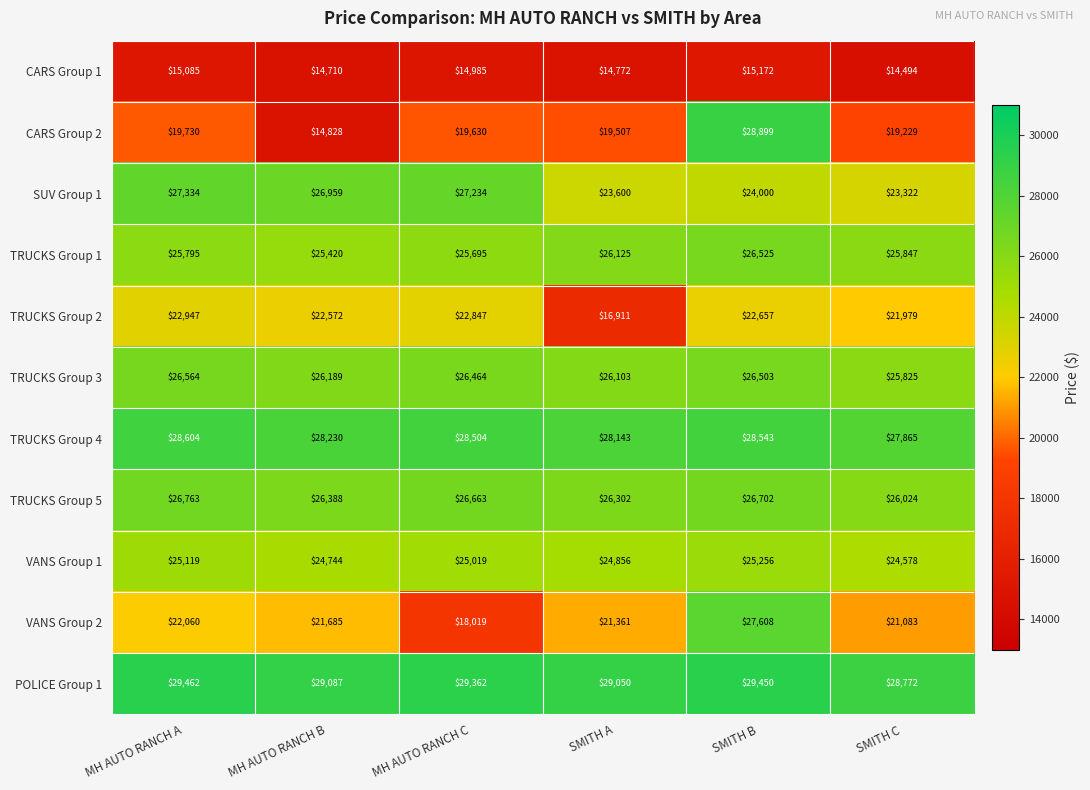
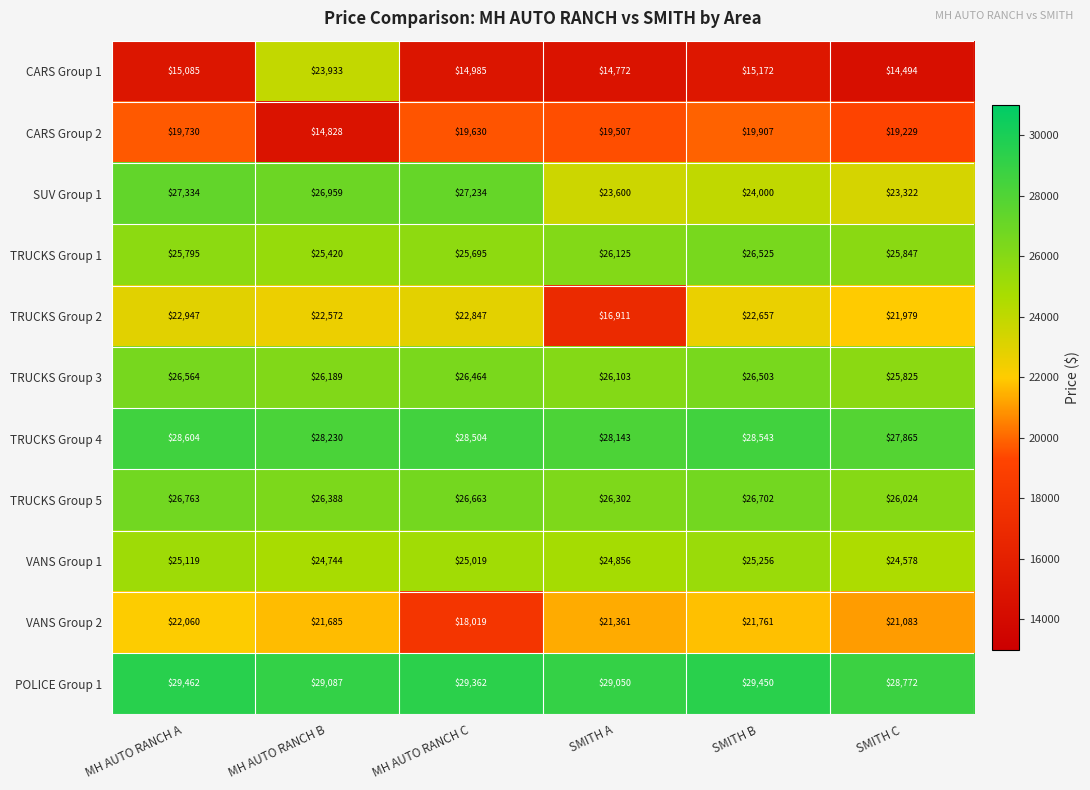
  {
    "CARS Group 1": {
      "MH AUTO RANCH A": "$15,085",
-     "MH AUTO RANCH B": "$14,710",
+     "MH AUTO RANCH B": "$23,933",
      "MH AUTO RANCH C": "$14,985",
      "SMITH A": "$14,772",
      "SMITH B": "$15,172",
      "SMITH C": "$14,494"
    },
    "CARS Group 2": {
      "MH AUTO RANCH A": "$19,730",
      "MH AUTO RANCH B": "$14,828",
      "MH AUTO RANCH C": "$19,630",
      "SMITH A": "$19,507",
-     "SMITH B": "$28,899",
+     "SMITH B": "$19,907",
      "SMITH C": "$19,229"
    },
    "SUV Group 1": {
      "MH AUTO RANCH A": "$27,334",
      "MH AUTO RANCH B": "$26,959",
      "MH AUTO RANCH C": "$27,234",
      "SMITH A": "$23,600",
      "SMITH B": "$24,000",
      "SMITH C": "$23,322"
    },
    "TRUCKS Group 1": {
      "MH AUTO RANCH A": "$25,795",
      "MH AUTO RANCH B": "$25,420",
      "MH AUTO RANCH C": "$25,695",
      "SMITH A": "$26,125",
      "SMITH B": "$26,525",
      "SMITH C": "$25,847"
    },
    "TRUCKS Group 2": {
      "MH AUTO RANCH A": "$22,947",
      "MH AUTO RANCH B": "$22,572",
      "MH AUTO RANCH C": "$22,847",
      "SMITH A": "$16,911",
      "SMITH B": "$22,657",
      "SMITH C": "$21,979"
    },
    "TRUCKS Group 3": {
      "MH AUTO RANCH A": "$26,564",
      "MH AUTO RANCH B": "$26,189",
      "MH AUTO RANCH C": "$26,464",
      "SMITH A": "$26,103",
      "SMITH B": "$26,503",
      "SMITH C": "$25,825"
    },
    "TRUCKS Group 4": {
      "MH AUTO RANCH A": "$28,604",
      "MH AUTO RANCH B": "$28,230",
      "MH AUTO RANCH C": "$28,504",
      "SMITH A": "$28,143",
      "SMITH B": "$28,543",
      "SMITH C": "$27,865"
    },
    "TRUCKS Group 5": {
      "MH AUTO RANCH A": "$26,763",
      "MH AUTO RANCH B": "$26,388",
      "MH AUTO RANCH C": "$26,663",
      "SMITH A": "$26,302",
      "SMITH B": "$26,702",
      "SMITH C": "$26,024"
    },
    "VANS Group 1": {
      "MH AUTO RANCH A": "$25,119",
      "MH AUTO RANCH B": "$24,744",
      "MH AUTO RANCH C": "$25,019",
      "SMITH A": "$24,856",
      "SMITH B": "$25,256",
      "SMITH C": "$24,578"
    },
    "VANS Group 2": {
      "MH AUTO RANCH A": "$22,060",
      "MH AUTO RANCH B": "$21,685",
      "MH AUTO RANCH C": "$18,019",
      "SMITH A": "$21,361",
-     "SMITH B": "$27,608",
+     "SMITH B": "$21,761",
      "SMITH C": "$21,083"
    },
    "POLICE Group 1": {
      "MH AUTO RANCH A": "$29,462",
      "MH AUTO RANCH B": "$29,087",
      "MH AUTO RANCH C": "$29,362",
      "SMITH A": "$29,050",
      "SMITH B": "$29,450",
      "SMITH C": "$28,772"
    }
  }
